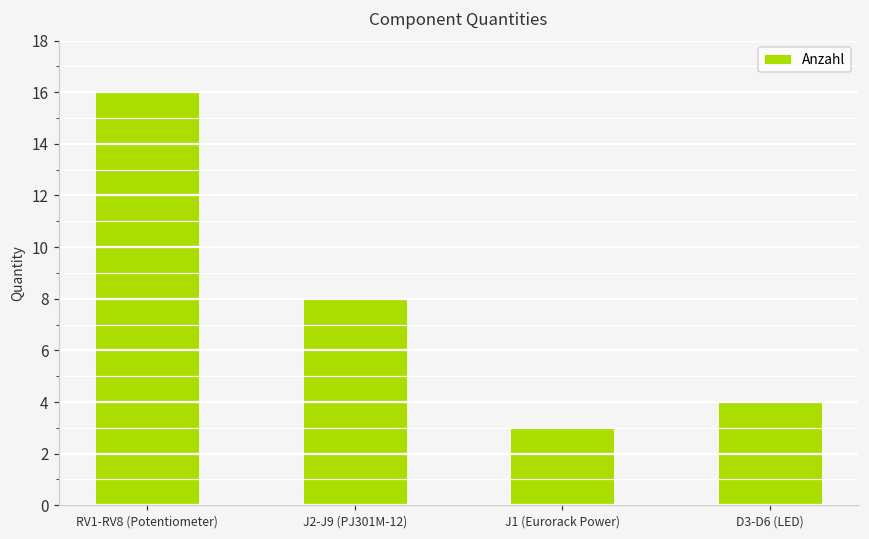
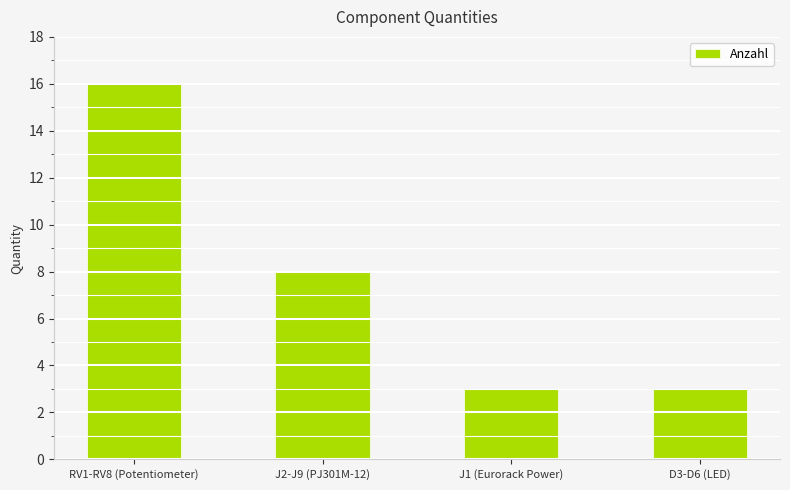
  {
    "RV1-RV8 (Potentiometer)": 16,
    "J2-J9 (PJ301M-12)": 8,
    "J1 (Eurorack Power)": 3,
-   "D3-D6 (LED)": 4
+   "D3-D6 (LED)": 3
  }
